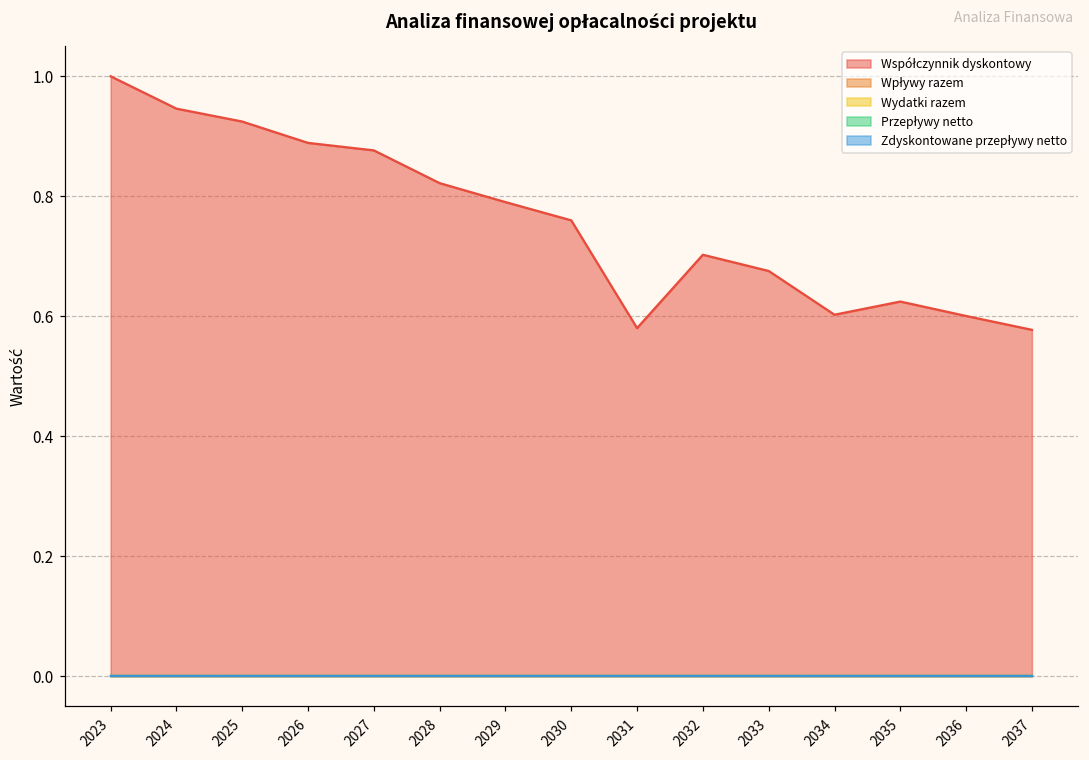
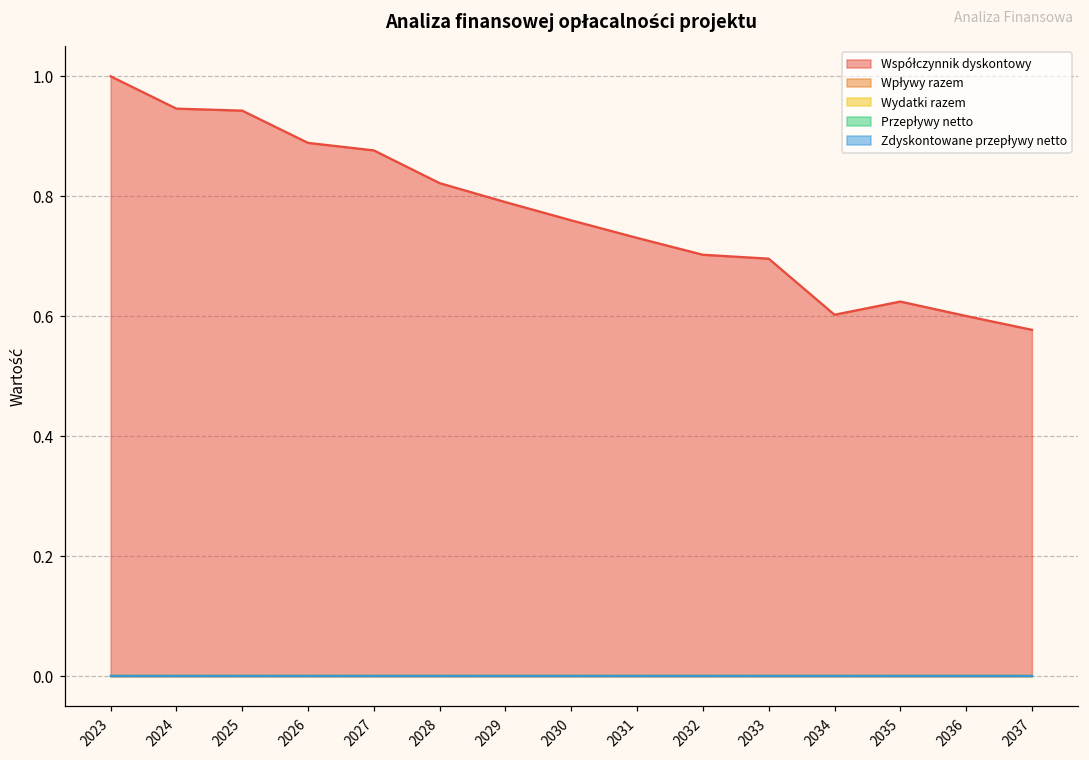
  {
    "Współczynnik dyskontowy": {
      "2023": 1.00,
      "2024": 0.95,
-     "2025": 0.92,
+     "2025": 0.94,
      "2026": 0.89,
      "2027": 0.88,
      "2028": 0.82,
      "2029": 0.79,
      "2030": 0.76,
-     "2031": 0.58,
+     "2031": 0.73,
      "2032": 0.70,
-     "2033": 0.68,
+     "2033": 0.70,
      "2034": 0.60,
      "2035": 0.62,
      "2036": 0.60,
      "2037": 0.58
    },
    "Zdyskontowane przepływy netto": {
      "2023": 0.00,
      "2024": 0.00,
      "2025": 0.00,
      "2026": 0.00,
      "2027": 0.00,
      "2028": 0.00,
      "2029": 0.00,
      "2030": 0.00,
      "2031": 0.00,
      "2032": 0.00,
      "2033": 0.00,
      "2034": 0.00,
      "2035": 0.00,
      "2036": 0.00,
      "2037": 0.00
    }
  }
